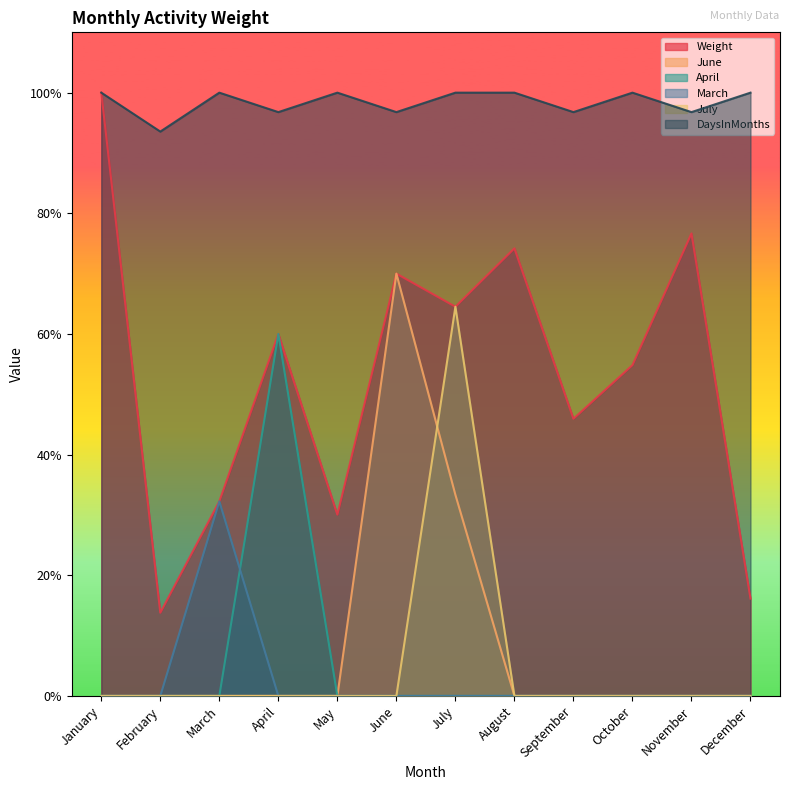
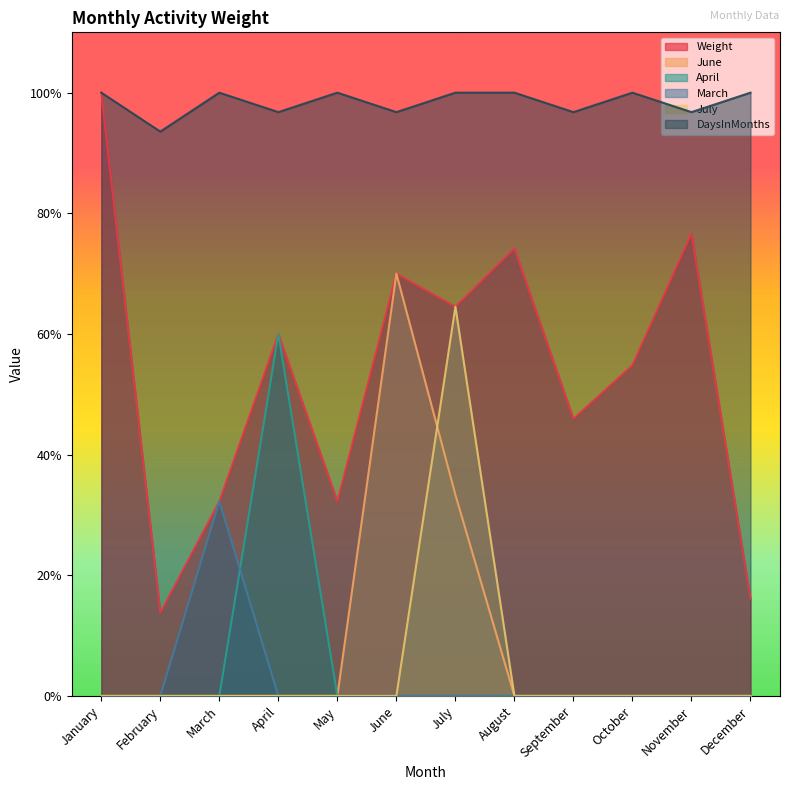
  {
    "Weight": {
      "February": "14%",
-     "May": "30%",
+     "May": "32%",
      "August": "74%",
      "September": "46%",
      "October": "55%",
      "November": "77%",
      "December": "16%"
    }
  }
